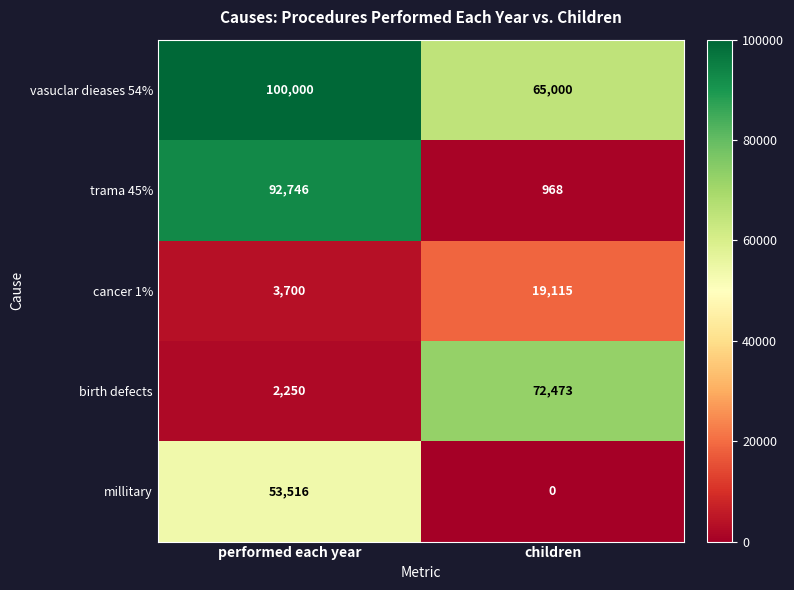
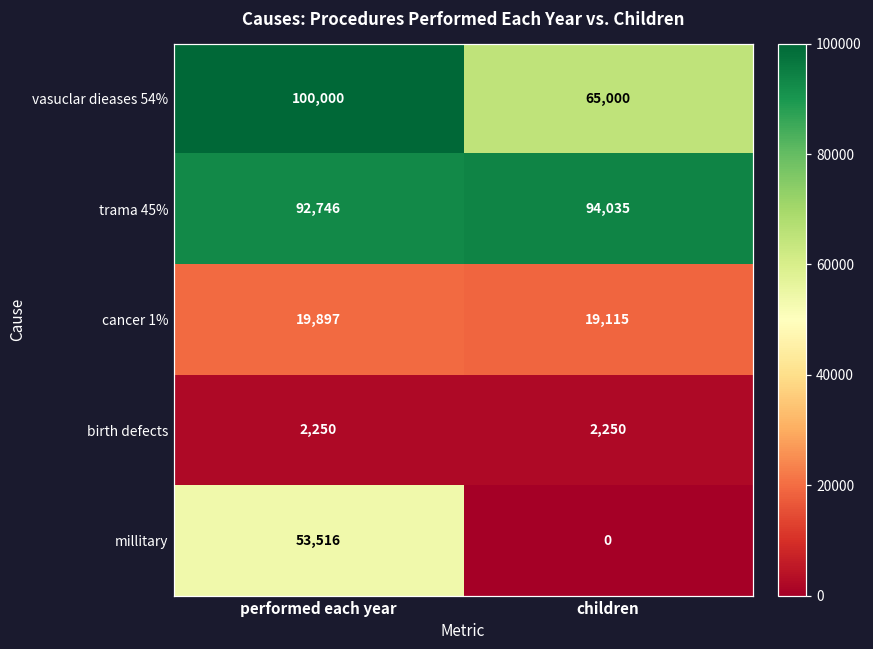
  {
    "vasuclar dieases 54%": {
      "performed each year": "100,000",
      "children": "65,000"
    },
    "trama 45%": {
      "performed each year": "92,746",
-     "children": "968"
+     "children": "94,035"
    },
    "cancer 1%": {
-     "performed each year": "3,700",
+     "performed each year": "19,897",
      "children": "19,115"
    },
    "birth defects": {
      "performed each year": "2,250",
-     "children": "72,473"
+     "children": "2,250"
    },
    "millitary": {
      "performed each year": "53,516",
      "children": "0"
    }
  }
